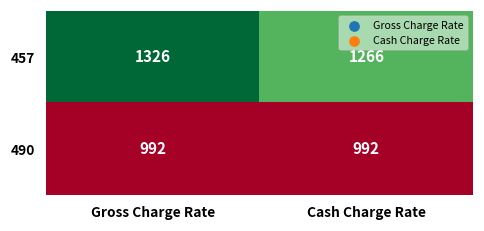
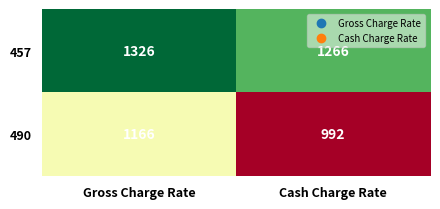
  {
    "457": {
      "Gross Charge Rate": 1326
    },
    "490": {
-     "Gross Charge Rate": 992,
+     "Gross Charge Rate": 1166,
      "Cash Charge Rate": 992
    }
  }
